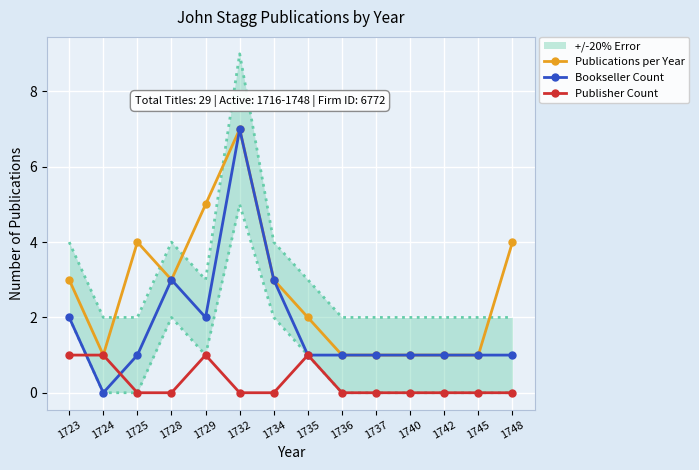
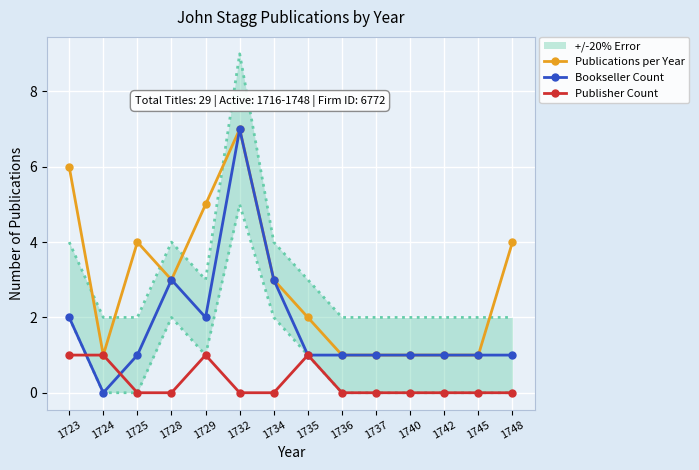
  {
    "Publications per Year": {
-     "1723": 3,
+     "1723": 6,
      "1725": 4,
      "1729": 5,
      "1735": 2,
      "1748": 4
    },
    "Bookseller Count": {
      "1725": 1,
      "1729": 2,
      "1748": 1
    },
    "Publisher Count": {
      "1723": 1,
      "1728": 0,
      "1732": 0,
      "1734": 0
    }
  }
